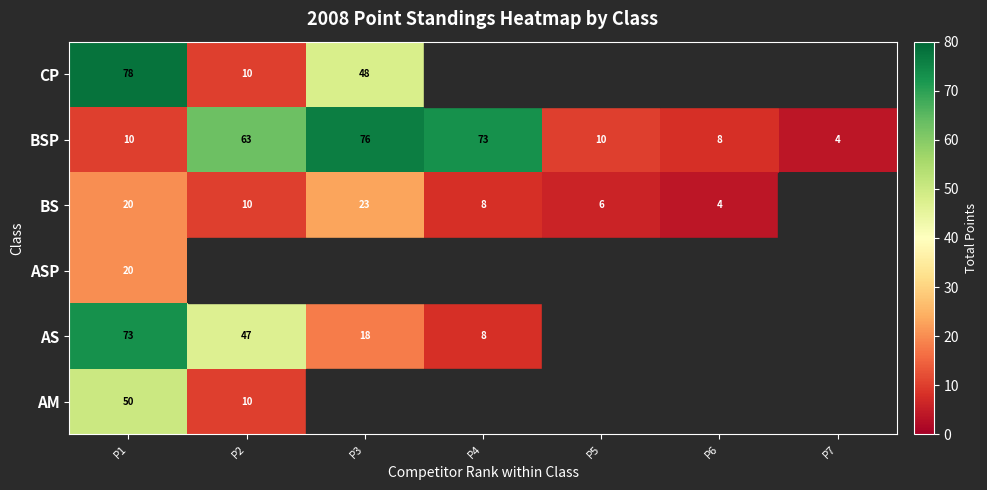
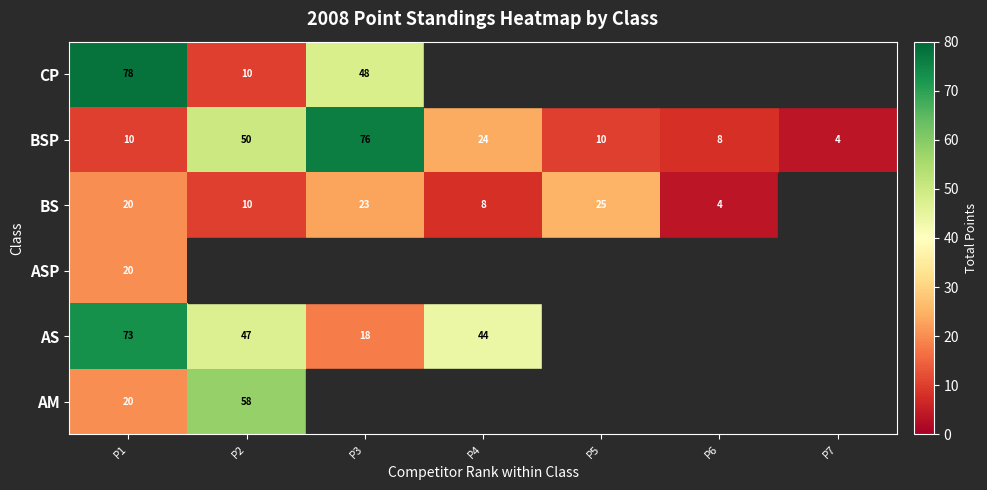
  {
    "CP": {
      "P1": 78,
      "P2": 10,
      "P3": 48
    },
    "BSP": {
      "P1": 10,
-     "P2": 63,
+     "P2": 50,
      "P3": 76,
-     "P4": 73,
+     "P4": 24,
      "P5": 10,
      "P6": 8,
      "P7": 4
    },
    "BS": {
      "P1": 20,
      "P2": 10,
      "P3": 23,
      "P4": 8,
-     "P5": 6,
+     "P5": 25,
      "P6": 4
    },
    "ASP": {
      "P1": 20
    },
    "AS": {
      "P1": 73,
      "P2": 47,
      "P3": 18,
-     "P4": 8
+     "P4": 44
    },
    "AM": {
-     "P1": 50,
-     "P2": 10
+     "P1": 20,
+     "P2": 58
    }
  }
